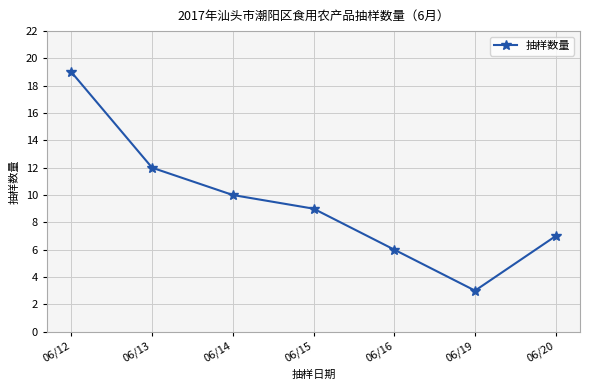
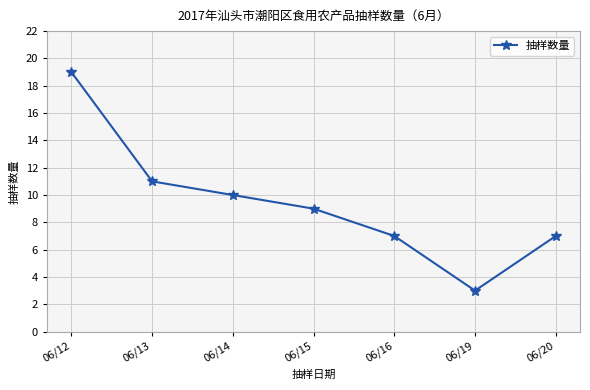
  {
    "06/12": 19,
-   "06/13": 12,
+   "06/13": 11,
    "06/14": 10,
    "06/15": 9,
-   "06/16": 6,
+   "06/16": 7,
    "06/19": 3,
    "06/20": 7
  }
